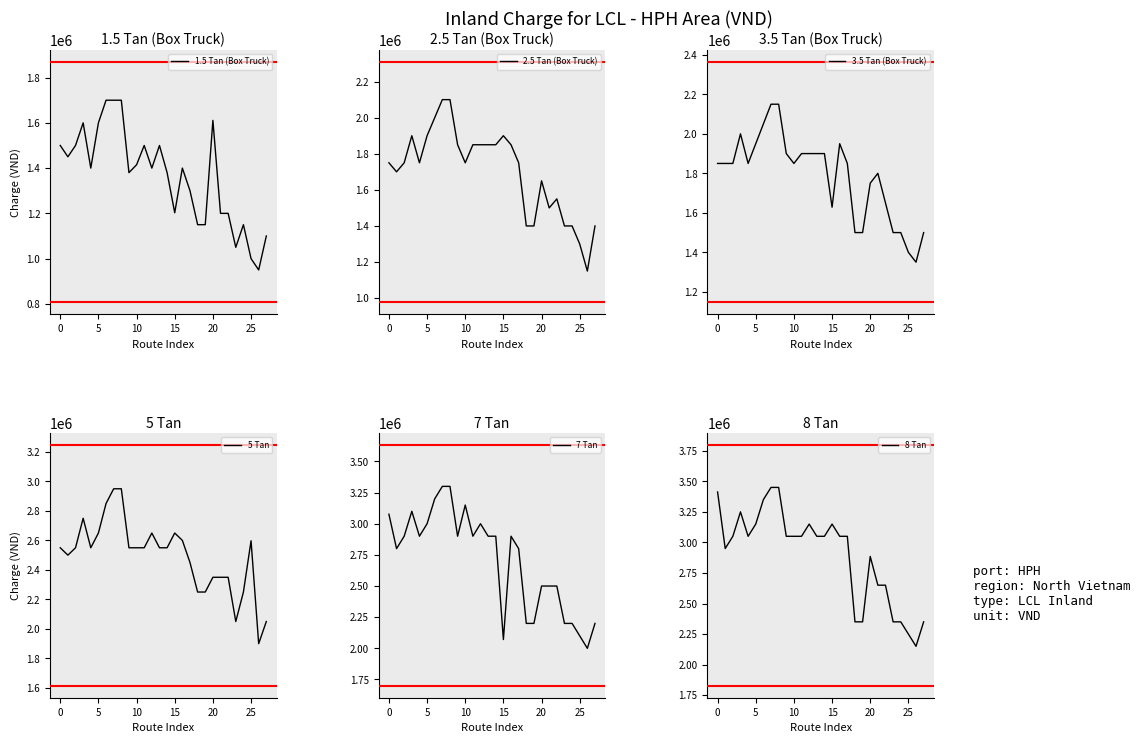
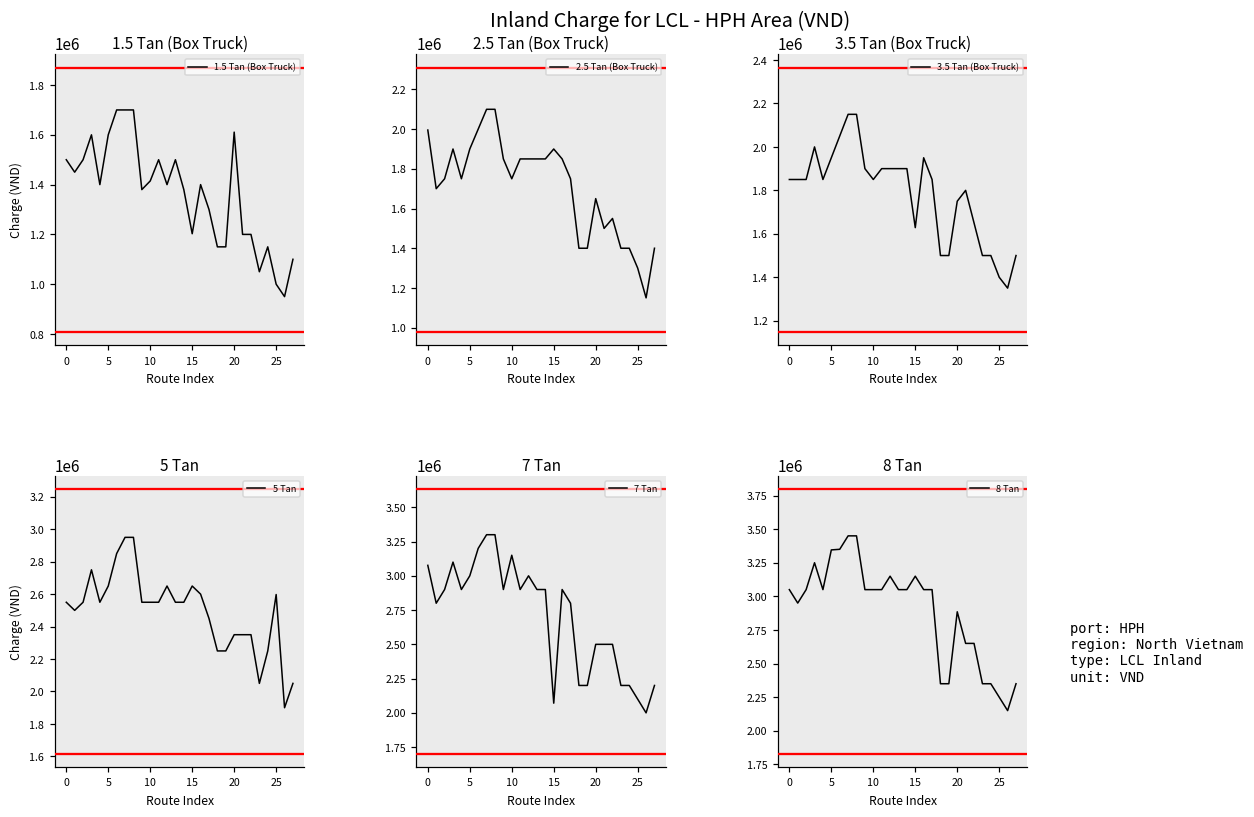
  {
    "1.5 Tan (Box Truck)": {
      "0": 1500000,
      "5": 1600000,
      "10": 1410000,
      "15": 1200000,
      "20": 1610000,
      "25": 1000000
    },
    "2.5 Tan (Box Truck)": {
-     "0": 1750000,
+     "0": 2000000,
      "5": 1900000,
      "10": 1750000,
      "15": 1900000,
      "20": 1650000,
      "25": 1300000
    },
    "3.5 Tan (Box Truck)": {
      "0": 1850000,
      "5": 1950000,
      "10": 1850000,
      "15": 1630000,
      "20": 1750000,
      "25": 1400000
    },
    "5 Tan": {
      "0": 2550000,
      "5": 2650000,
      "10": 2550000,
      "15": 2650000,
      "20": 2350000,
      "25": 2600000
    },
    "7 Tan": {
      "0": 3080000,
      "5": 3000000,
      "10": 3150000,
      "15": 2070000,
      "20": 2500000,
      "25": 2100000
    },
    "8 Tan": {
-     "0": 3410000,
-     "5": 3150000,
+     "0": 3050000,
+     "5": 3350000,
      "10": 3050000,
      "15": 3150000,
      "20": 2890000,
      "25": 2250000
    }
  }
